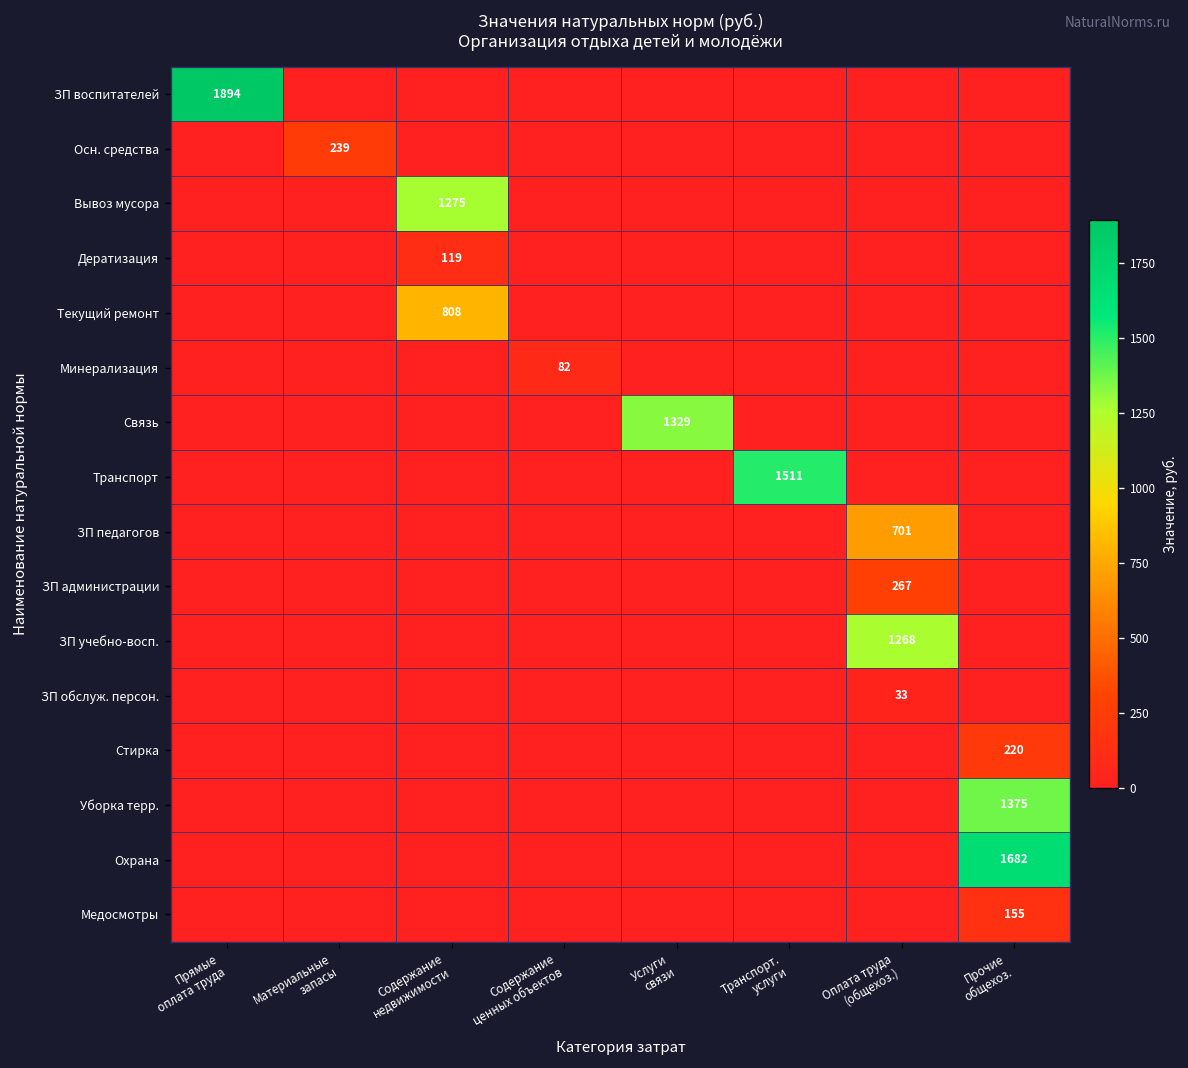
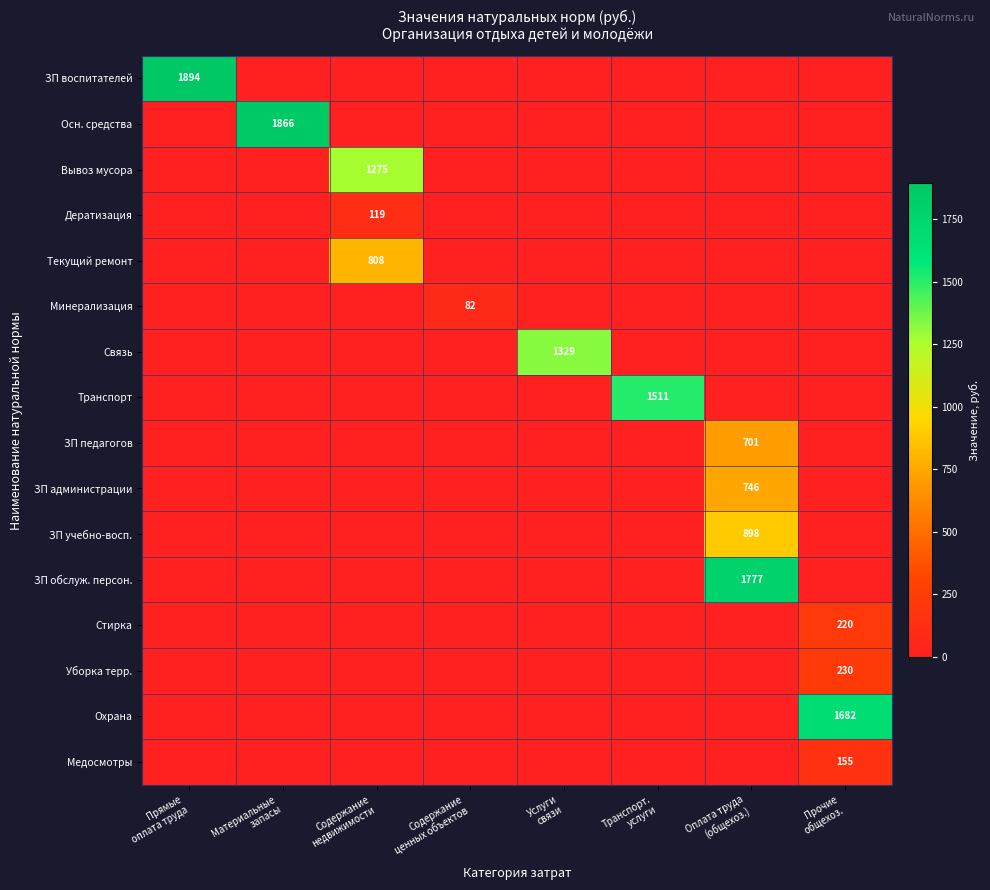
  {
    "ЗП воспитателей": {
      "Прямые оплата труда": 1894
    },
    "Осн. средства": {
-     "Материальные запасы": 239
+     "Материальные запасы": 1866
    },
    "Вывоз мусора": {
      "Содержание недвижимости": 1275
    },
    "Дератизация": {
      "Содержание недвижимости": 119
    },
    "Текущий ремонт": {
      "Содержание недвижимости": 808
    },
    "Минерализация": {
      "Содержание ценных объектов": 82
    },
    "Связь": {
      "Услуги связи": 1329
    },
    "Транспорт": {
      "Транспорт. услуги": 1511
    },
    "ЗП педагогов": {
      "Оплата труда (общехоз.)": 701
    },
    "ЗП администрации": {
-     "Оплата труда (общехоз.)": 267
+     "Оплата труда (общехоз.)": 746
    },
    "ЗП учебно-восп.": {
-     "Оплата труда (общехоз.)": 1268
+     "Оплата труда (общехоз.)": 898
    },
    "ЗП обслуж. персон.": {
-     "Оплата труда (общехоз.)": 33
+     "Оплата труда (общехоз.)": 1777
    },
    "Стирка": {
      "Прочие общехоз.": 220
    },
    "Уборка терр.": {
-     "Прочие общехоз.": 1375
+     "Прочие общехоз.": 230
    },
    "Охрана": {
      "Прочие общехоз.": 1682
    },
    "Медосмотры": {
      "Прочие общехоз.": 155
    }
  }
